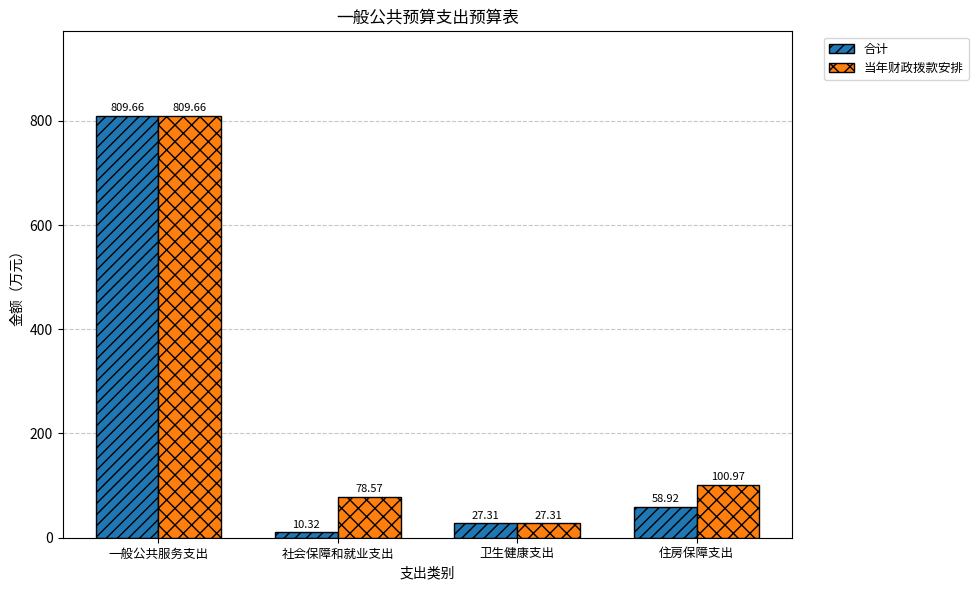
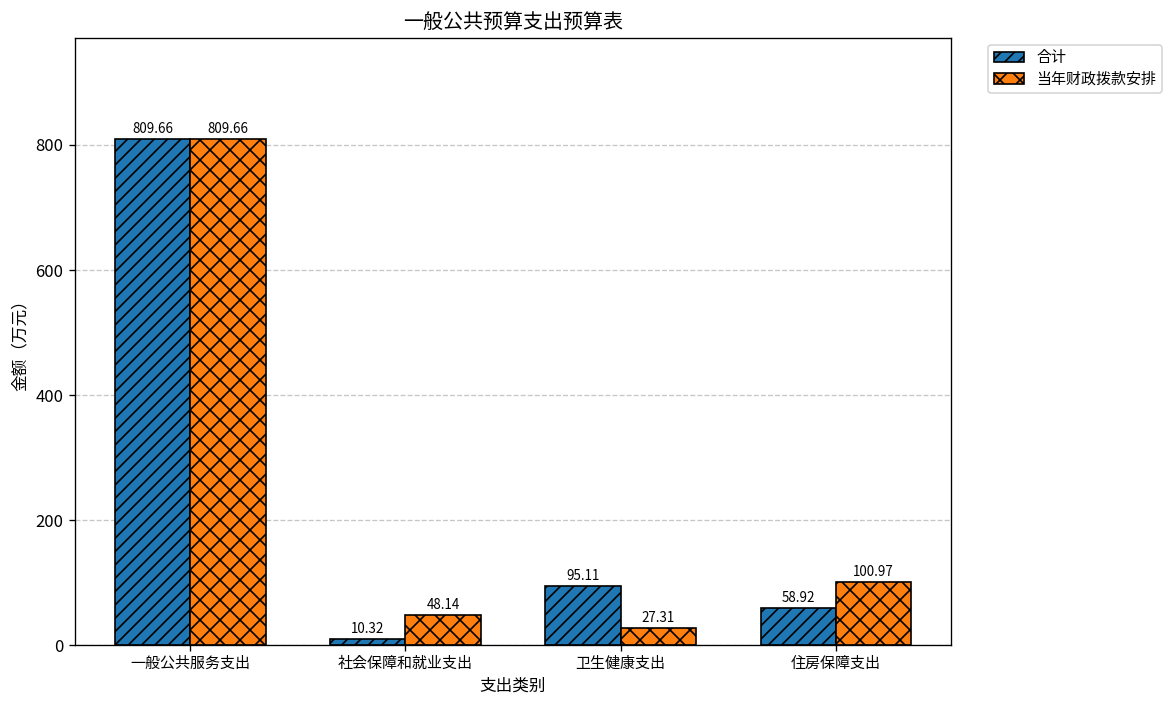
  {
    "合计": {
      "一般公共服务支出": 809.66,
      "社会保障和就业支出": 10.32,
-     "卫生健康支出": 27.31,
+     "卫生健康支出": 95.11,
      "住房保障支出": 58.92
    },
    "当年财政拨款安排": {
      "一般公共服务支出": 809.66,
-     "社会保障和就业支出": 78.57,
+     "社会保障和就业支出": 48.14,
      "卫生健康支出": 27.31,
      "住房保障支出": 100.97
    }
  }
